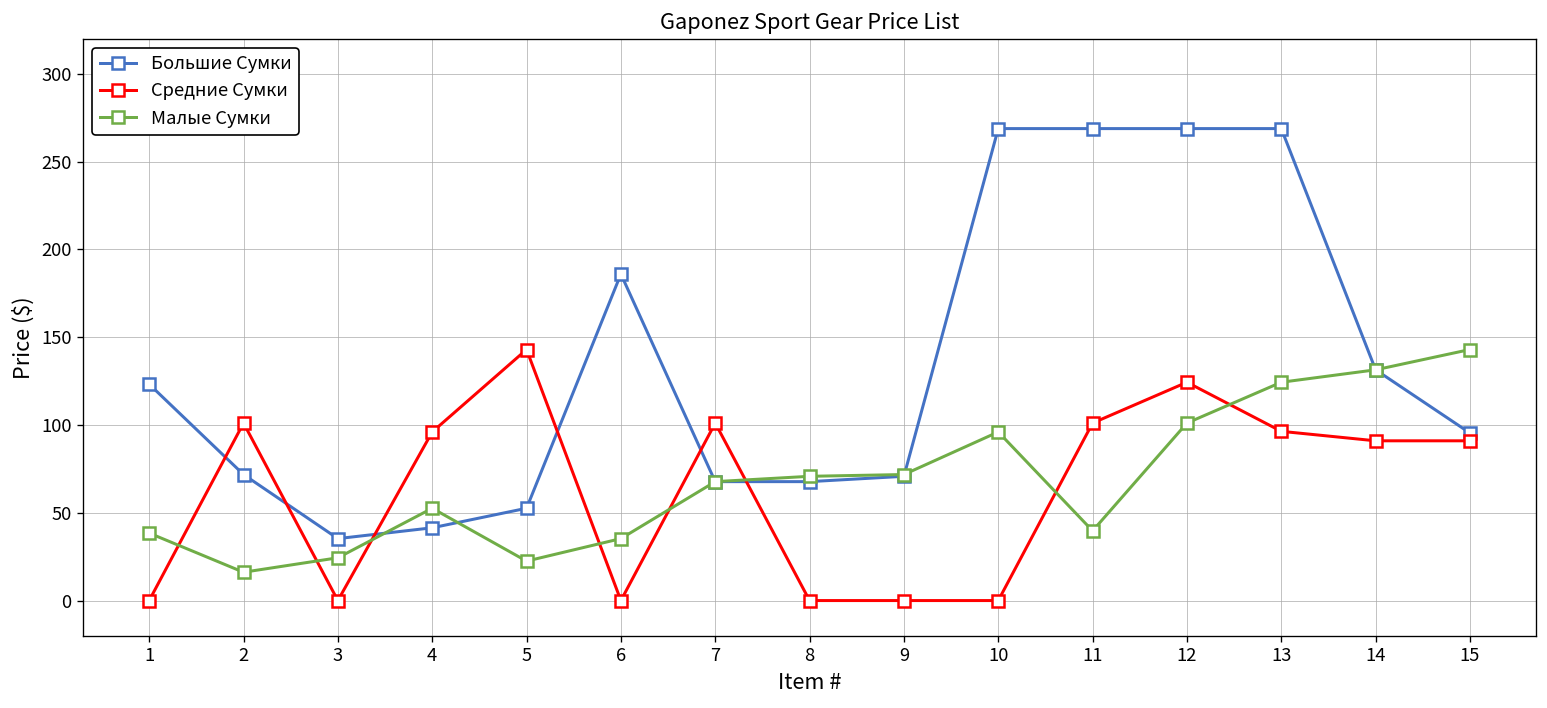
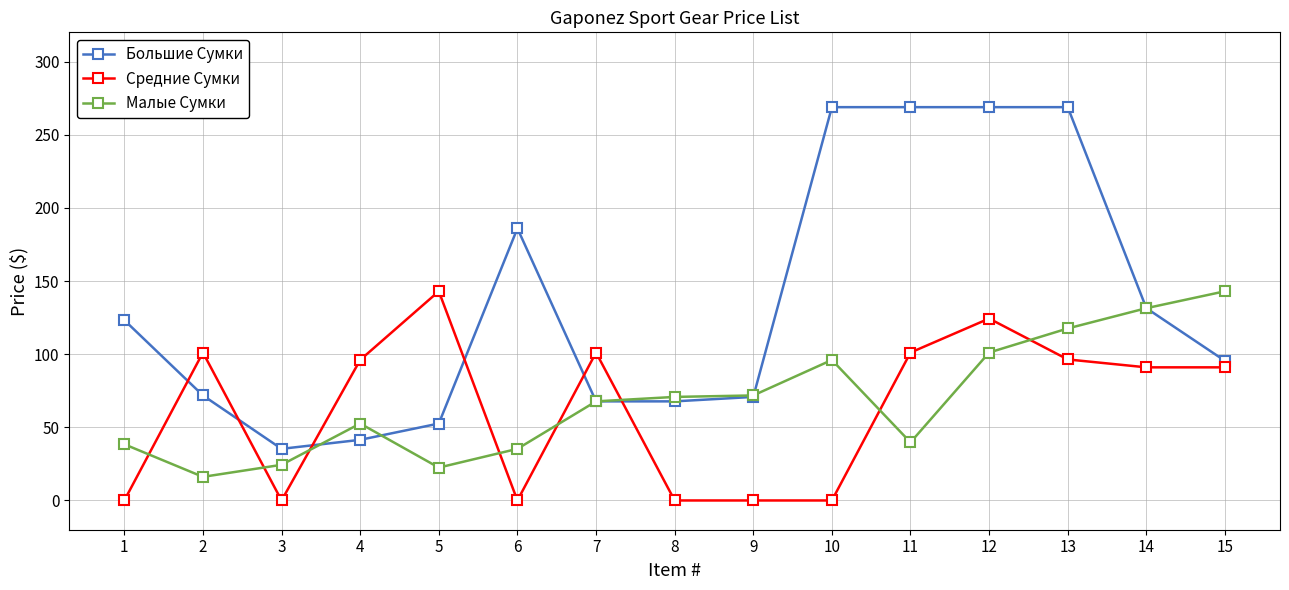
  {
    "Большие Сумки": {
      "1": 123,
      "2": 72,
      "3": 35,
      "4": 41,
      "5": 53,
      "6": 186,
      "8": 68,
      "10": 269,
      "11": 269,
      "12": 269,
      "13": 269,
      "15": 95
    },
    "Средние Сумки": {
      "1": 0,
      "2": 101,
      "3": 0,
      "4": 96,
      "5": 143,
      "6": 0,
      "7": 101,
      "8": 0,
      "9": 0,
      "10": 0,
      "11": 101,
      "12": 124,
      "13": 96,
      "14": 91,
      "15": 91
    },
    "Малые Сумки": {
      "1": 38,
      "2": 16,
      "3": 24,
      "4": 53,
      "5": 22,
      "6": 35,
      "8": 71,
      "10": 96,
      "11": 40,
      "12": 101,
-     "13": 124,
+     "13": 118,
      "15": 143
    }
  }
